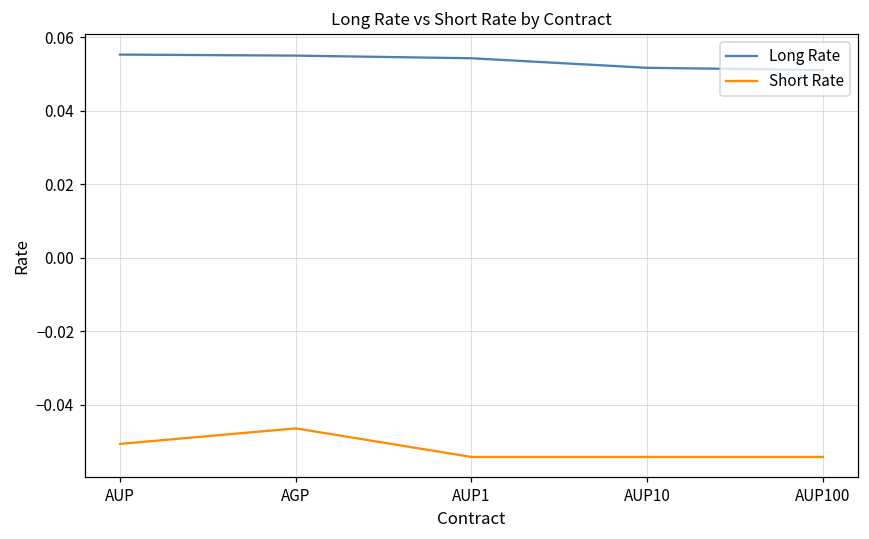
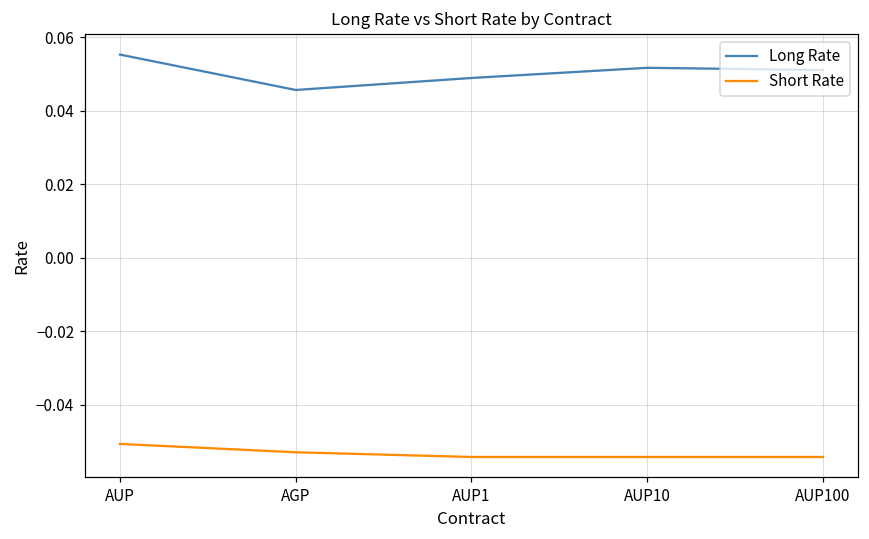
  {
    "Long Rate": {
      "AUP": 0.055,
-     "AGP": 0.055,
-     "AUP1": 0.054,
+     "AGP": 0.046,
+     "AUP1": 0.049,
      "AUP10": 0.052
    },
    "Short Rate": {
      "AUP": -0.051,
-     "AGP": -0.046,
+     "AGP": -0.053,
      "AUP1": -0.054,
      "AUP10": -0.054,
      "AUP100": -0.054
    }
  }
